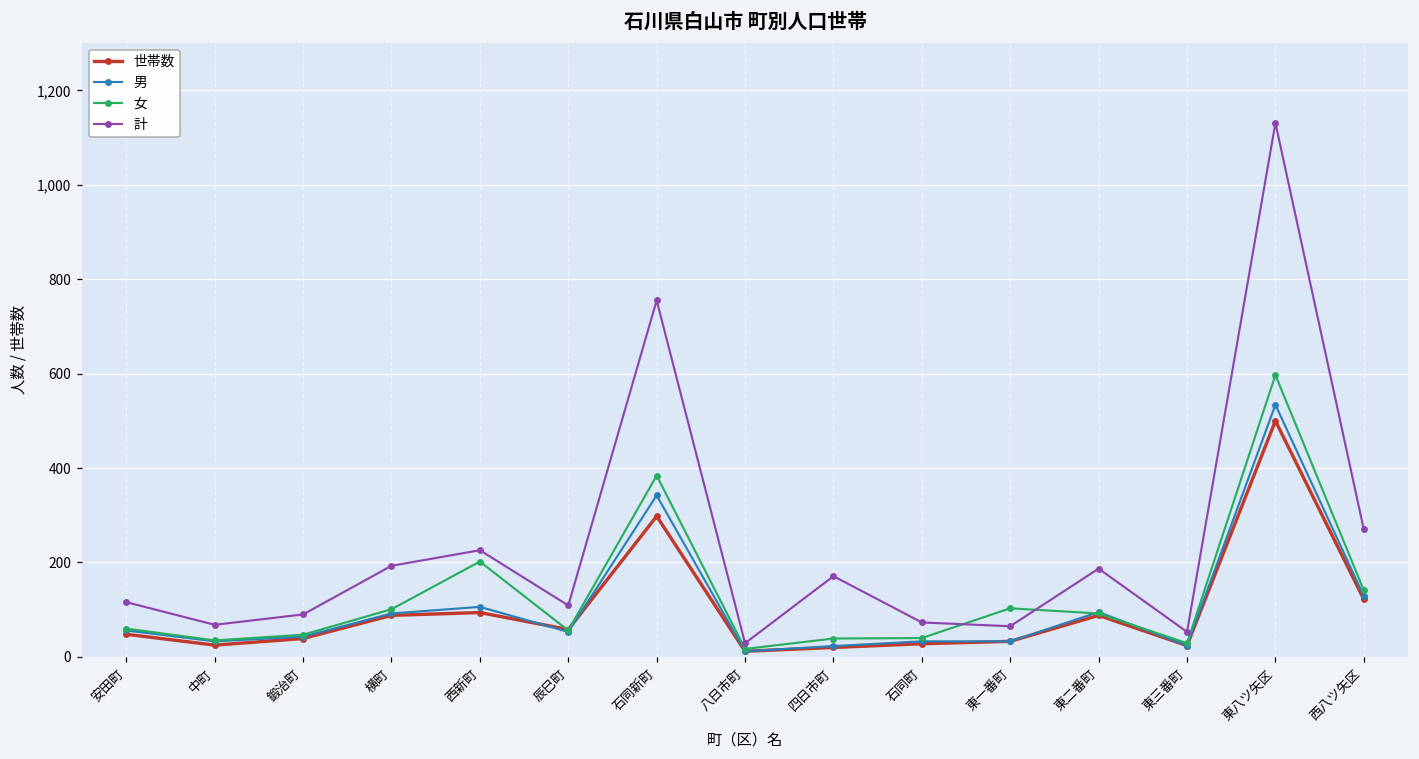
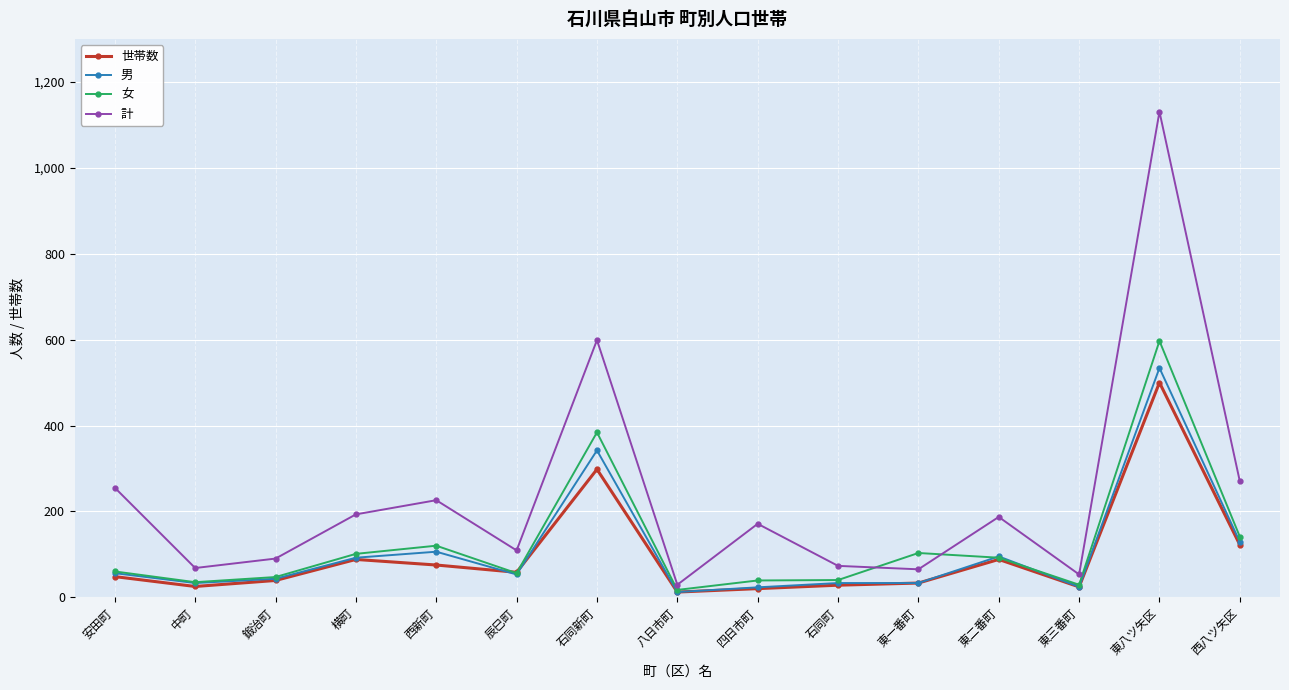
  {
    "世帯数": {
      "安田町": "50",
      "中町": "30",
-     "西新町": "90",
+     "西新町": "80",
      "石同新町": "300",
      "東八ツ矢区": "500",
      "西八ツ矢区": "120"
    },
    "男": {
      "西新町": "110",
      "石同新町": "340",
      "東八ツ矢区": "530",
      "西八ツ矢区": "130"
    },
    "女": {
      "横町": "100",
-     "西新町": "200",
+     "西新町": "120",
      "石同新町": "380",
      "四日市町": "40",
      "石同町": "40",
      "東一番町": "100",
      "東八ツ矢区": "600",
      "西八ツ矢区": "140"
    },
    "計": {
-     "安田町": "120",
+     "安田町": "260",
      "中町": "70",
      "鍛治町": "90",
      "横町": "190",
      "西新町": "230",
      "辰巳町": "110",
-     "石同新町": "760",
+     "石同新町": "600",
      "八日市町": "30",
      "四日市町": "170",
      "石同町": "70",
      "東一番町": "70",
      "東二番町": "190",
      "東三番町": "50",
      "東八ツ矢区": "1,130",
      "西八ツ矢区": "270"
    }
  }
